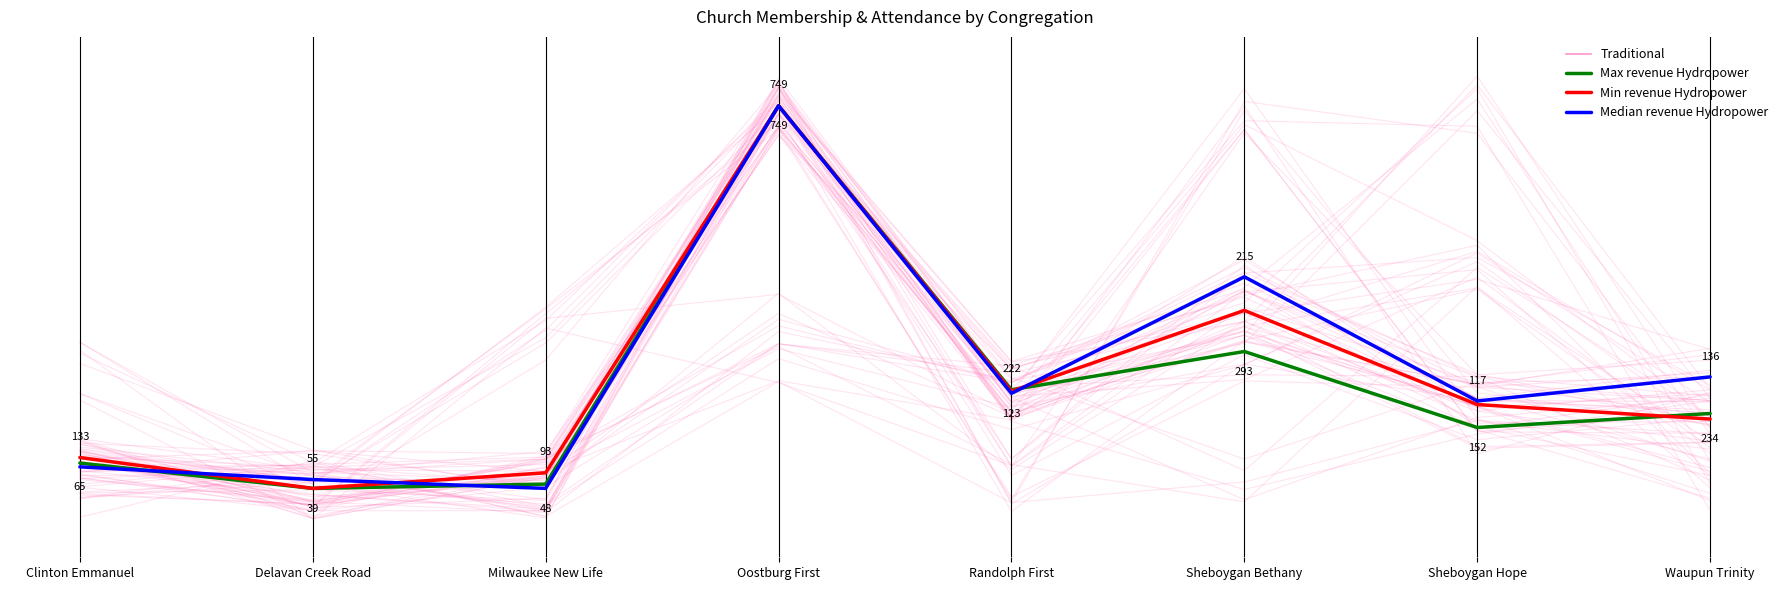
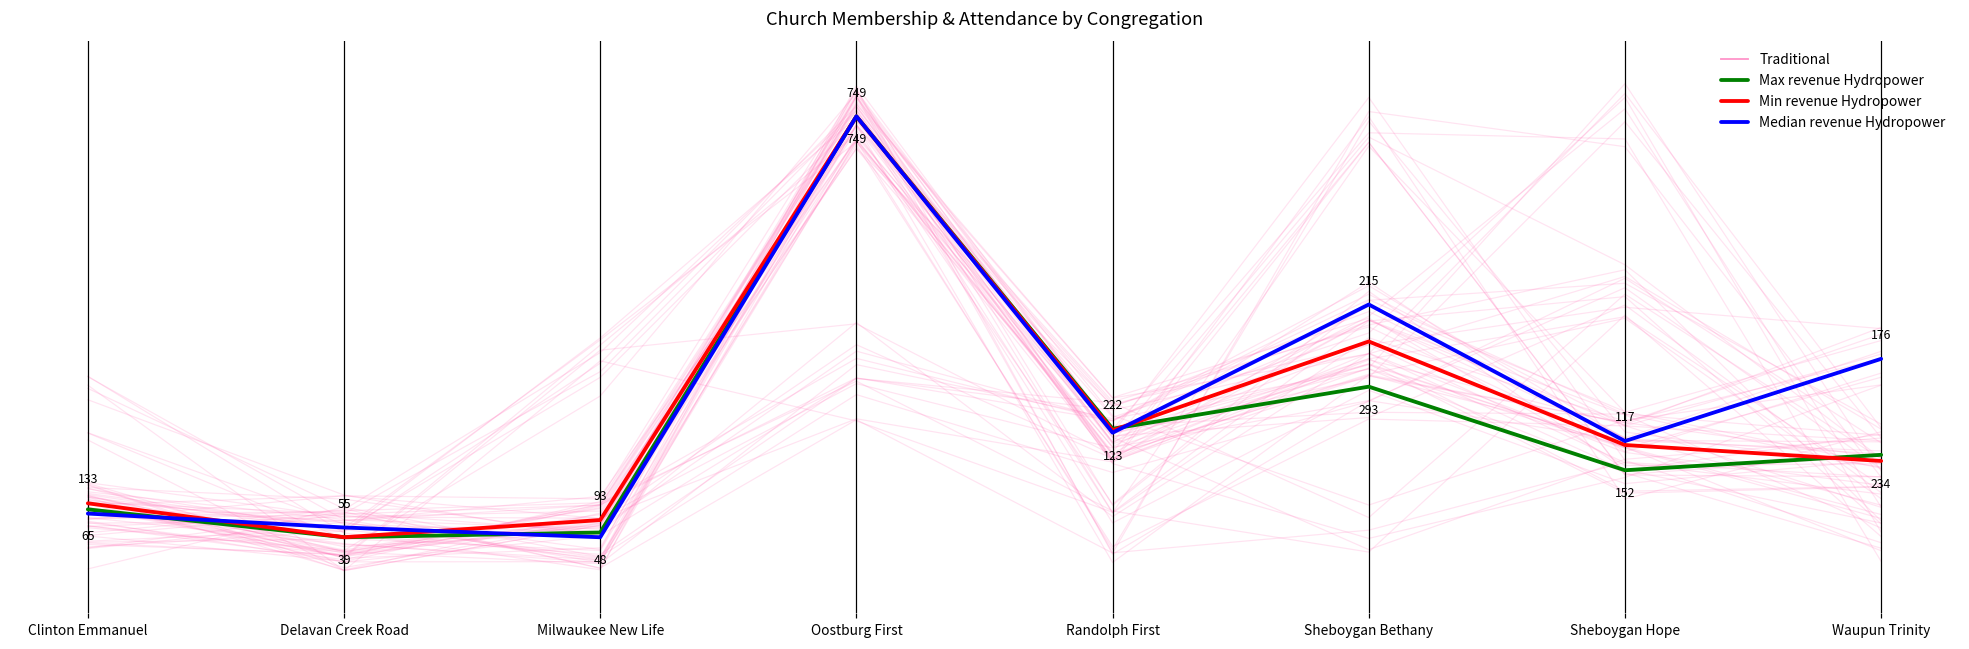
  {
    "Median revenue Hydropower": {
-     "Waupun Trinity": 136
+     "Waupun Trinity": 176
    }
  }
